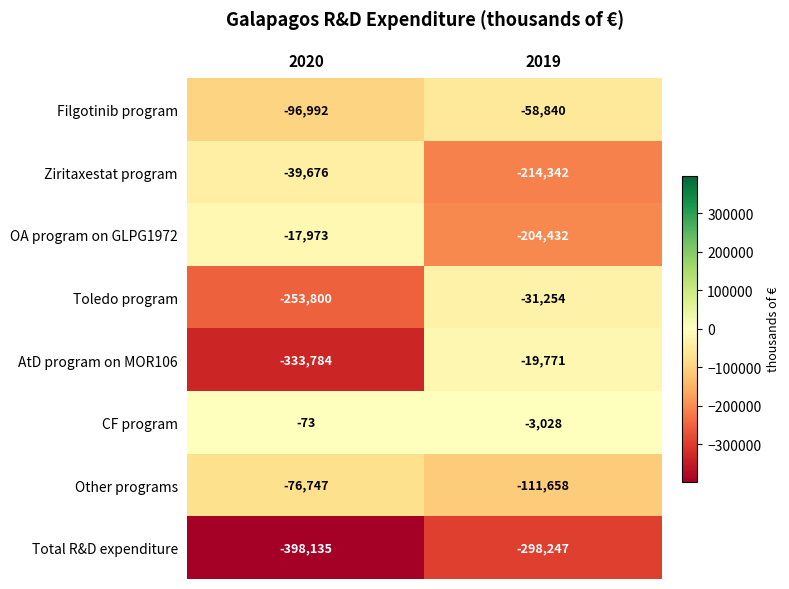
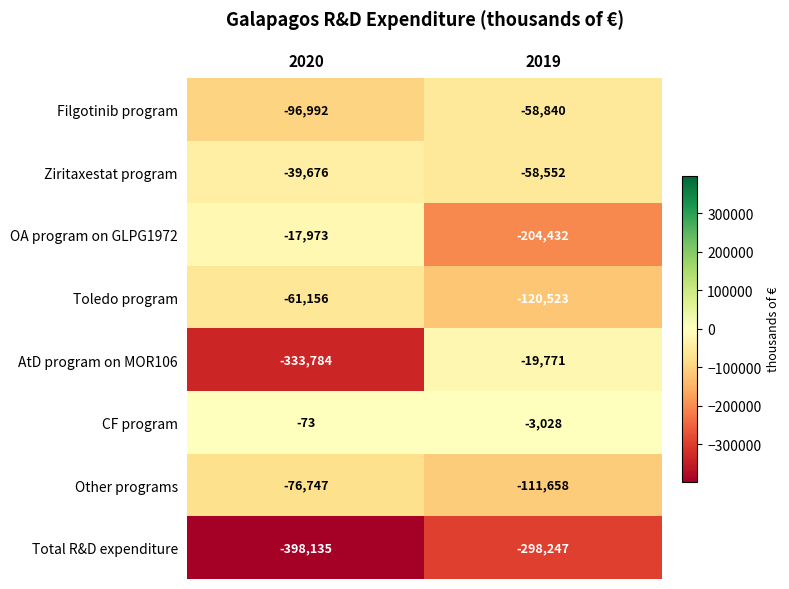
  {
    "Filgotinib program": {
      "2020": "-96,992",
      "2019": "-58,840"
    },
    "Ziritaxestat program": {
      "2020": "-39,676",
-     "2019": "-214,342"
+     "2019": "-58,552"
    },
    "OA program on GLPG1972": {
      "2020": "-17,973",
      "2019": "-204,432"
    },
    "Toledo program": {
-     "2020": "-253,800",
-     "2019": "-31,254"
+     "2020": "-61,156",
+     "2019": "-120,523"
    },
    "AtD program on MOR106": {
      "2020": "-333,784",
      "2019": "-19,771"
    },
    "CF program": {
      "2020": "-73",
      "2019": "-3,028"
    },
    "Other programs": {
      "2020": "-76,747",
      "2019": "-111,658"
    },
    "Total R&D expenditure": {
      "2020": "-398,135",
      "2019": "-298,247"
    }
  }
